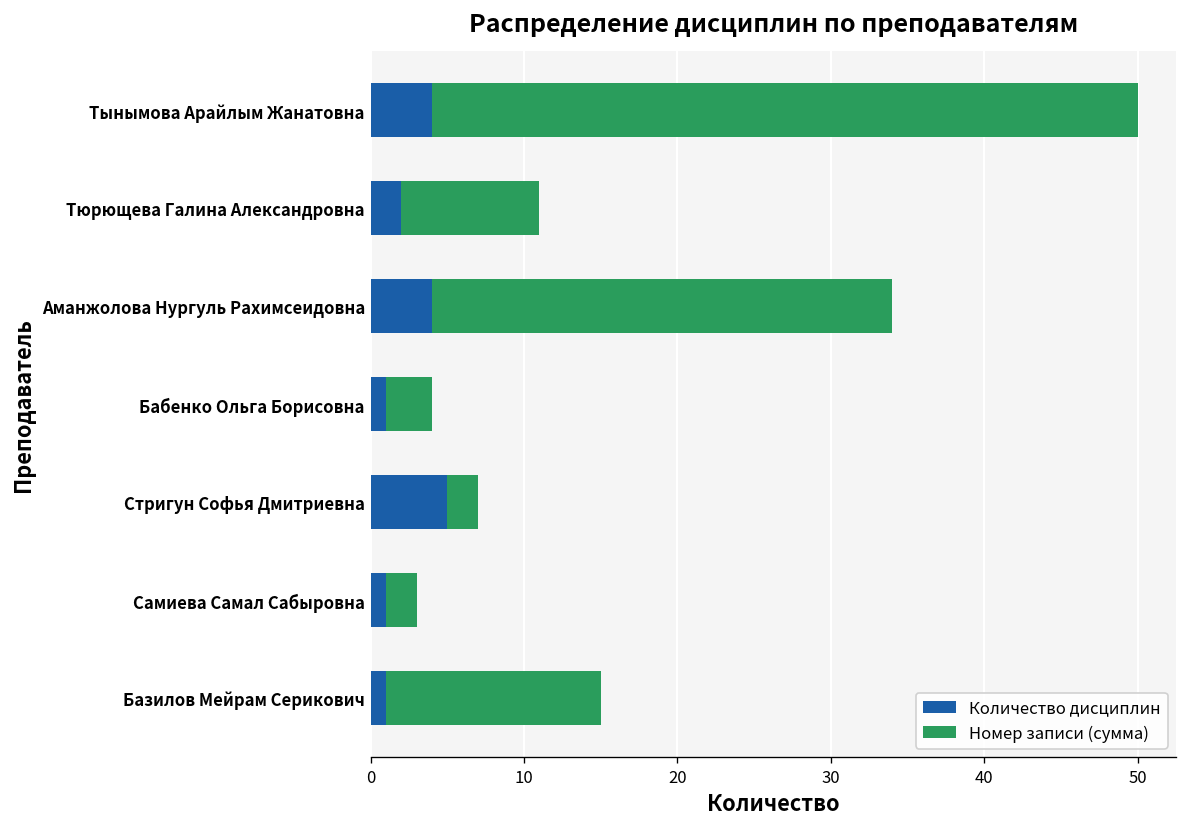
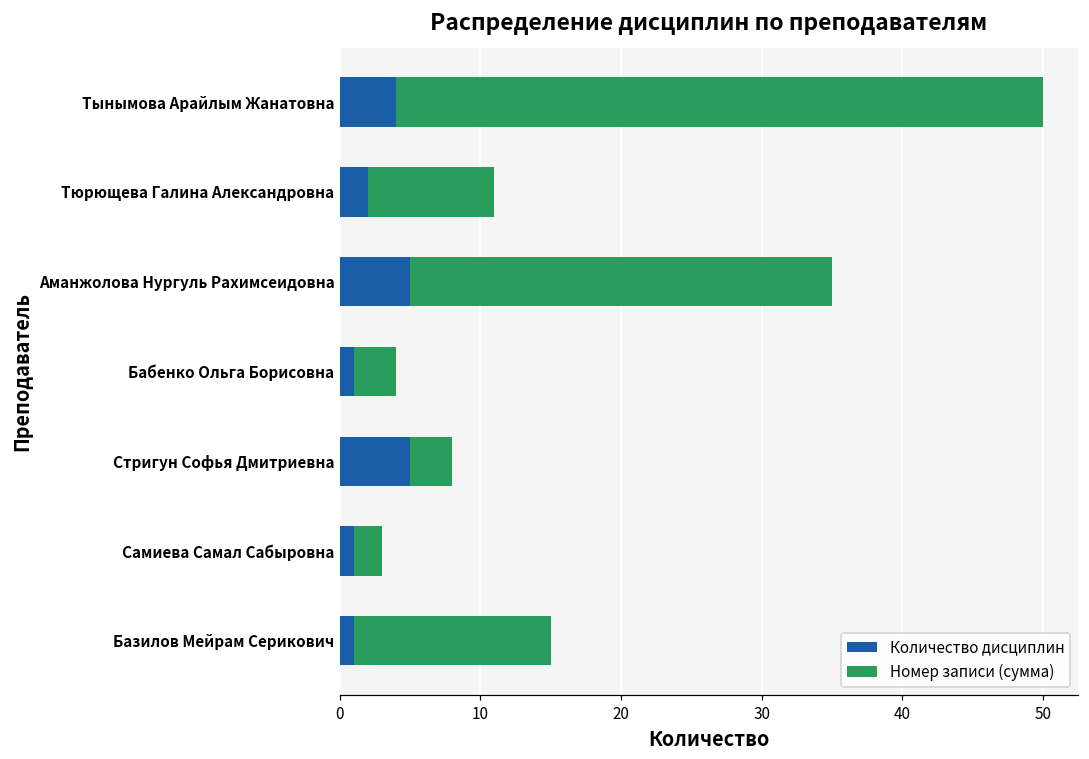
  {
    "Количество дисциплин": {
      "Тынымова Арайлым Жанатовна": 4,
      "Тюрющева Галина Александровна": 2,
-     "Аманжолова Нургуль Рахимсеидовна": 4,
+     "Аманжолова Нургуль Рахимсеидовна": 5,
      "Бабенко Ольга Борисовна": 1,
      "Стригун Софья Дмитриевна": 5,
      "Самиева Самал Сабыровна": 1,
      "Базилов Мейрам Серикович": 1
    },
    "Номер записи (сумма)": {
      "Тынымова Арайлым Жанатовна": 46,
      "Тюрющева Галина Александровна": 9,
      "Аманжолова Нургуль Рахимсеидовна": 30,
      "Бабенко Ольга Борисовна": 3,
-     "Стригун Софья Дмитриевна": 2,
+     "Стригун Софья Дмитриевна": 3,
      "Самиева Самал Сабыровна": 2,
      "Базилов Мейрам Серикович": 14
    }
  }
